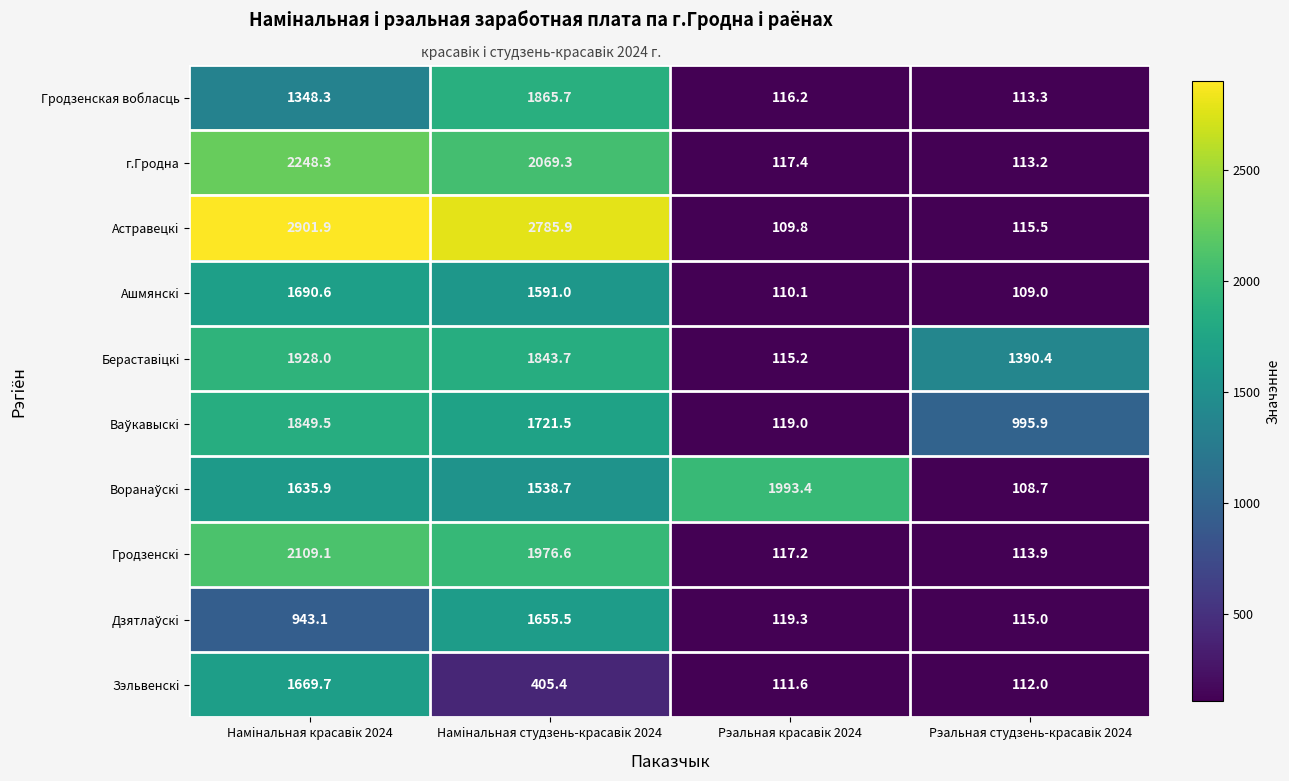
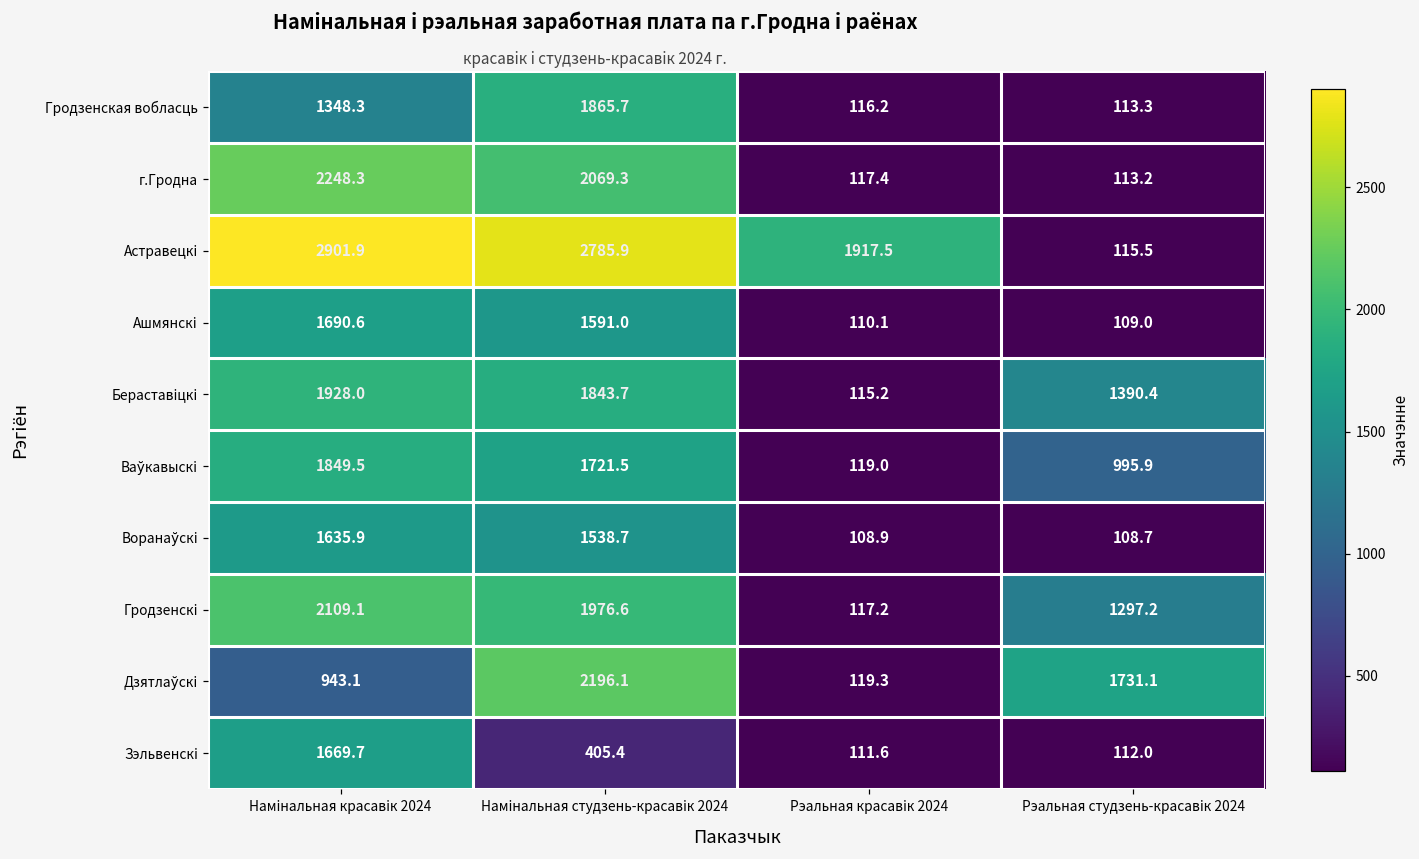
  {
    "Гродзенская вобласць": {
      "Намiнальная красавiк 2024": 1348.3,
      "Намiнальная студзень-красавiк 2024": 1865.7,
      "Рэальная красавiк 2024": 116.2,
      "Рэальная студзень-красавiк 2024": 113.3
    },
    "г.Гродна": {
      "Намiнальная красавiк 2024": 2248.3,
      "Намiнальная студзень-красавiк 2024": 2069.3,
      "Рэальная красавiк 2024": 117.4,
      "Рэальная студзень-красавiк 2024": 113.2
    },
    "Астравецкi": {
      "Намiнальная красавiк 2024": 2901.9,
      "Намiнальная студзень-красавiк 2024": 2785.9,
-     "Рэальная красавiк 2024": 109.8,
+     "Рэальная красавiк 2024": 1917.5,
      "Рэальная студзень-красавiк 2024": 115.5
    },
    "Ашмянскi": {
      "Намiнальная красавiк 2024": 1690.6,
      "Намiнальная студзень-красавiк 2024": 1591.0,
      "Рэальная красавiк 2024": 110.1,
      "Рэальная студзень-красавiк 2024": 109.0
    },
    "Бераставiцкi": {
      "Намiнальная красавiк 2024": 1928.0,
      "Намiнальная студзень-красавiк 2024": 1843.7,
      "Рэальная красавiк 2024": 115.2,
      "Рэальная студзень-красавiк 2024": 1390.4
    },
    "Ваўкавыскi": {
      "Намiнальная красавiк 2024": 1849.5,
      "Намiнальная студзень-красавiк 2024": 1721.5,
      "Рэальная красавiк 2024": 119.0,
      "Рэальная студзень-красавiк 2024": 995.9
    },
    "Воранаўскi": {
      "Намiнальная красавiк 2024": 1635.9,
      "Намiнальная студзень-красавiк 2024": 1538.7,
-     "Рэальная красавiк 2024": 1993.4,
+     "Рэальная красавiк 2024": 108.9,
      "Рэальная студзень-красавiк 2024": 108.7
    },
    "Гродзенскi": {
      "Намiнальная красавiк 2024": 2109.1,
      "Намiнальная студзень-красавiк 2024": 1976.6,
      "Рэальная красавiк 2024": 117.2,
-     "Рэальная студзень-красавiк 2024": 113.9
+     "Рэальная студзень-красавiк 2024": 1297.2
    },
    "Дзятлаўскi": {
      "Намiнальная красавiк 2024": 943.1,
-     "Намiнальная студзень-красавiк 2024": 1655.5,
+     "Намiнальная студзень-красавiк 2024": 2196.1,
      "Рэальная красавiк 2024": 119.3,
-     "Рэальная студзень-красавiк 2024": 115.0
+     "Рэальная студзень-красавiк 2024": 1731.1
    },
    "Зэльвенскi": {
      "Намiнальная красавiк 2024": 1669.7,
      "Намiнальная студзень-красавiк 2024": 405.4,
      "Рэальная красавiк 2024": 111.6,
      "Рэальная студзень-красавiк 2024": 112.0
    }
  }
